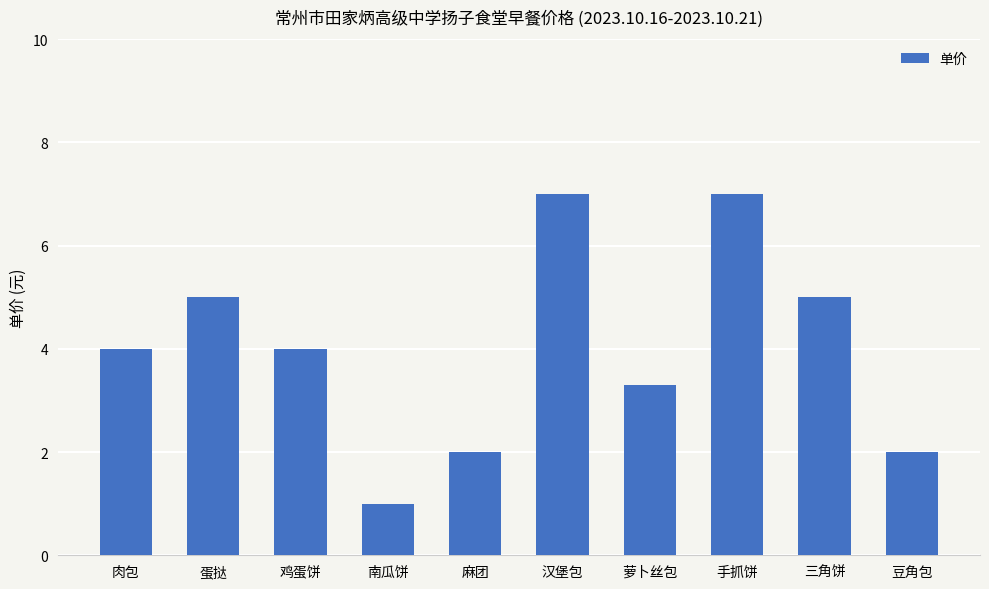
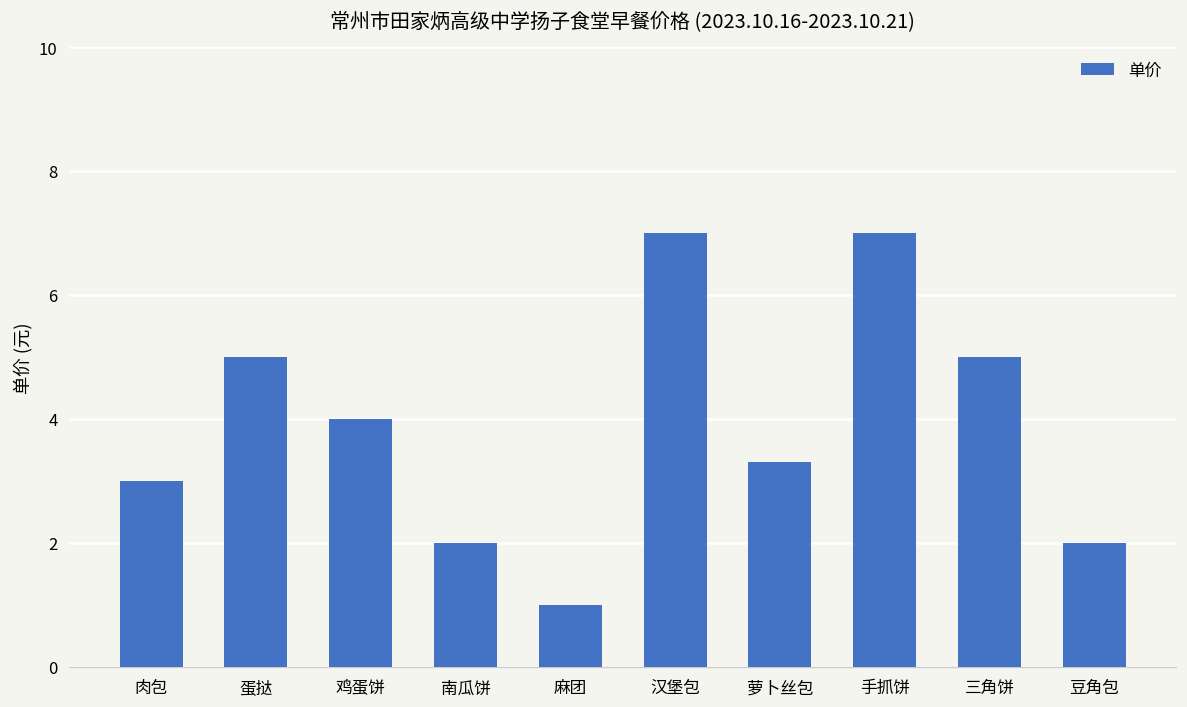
  {
-   "肉包": 4,
+   "肉包": 3,
    "蛋挞": 5,
    "鸡蛋饼": 4,
-   "南瓜饼": 1,
-   "麻团": 2,
+   "南瓜饼": 2,
+   "麻团": 1,
    "汉堡包": 7,
    "萝卜丝包": 3.3,
    "手抓饼": 7,
    "三角饼": 5,
    "豆角包": 2
  }
